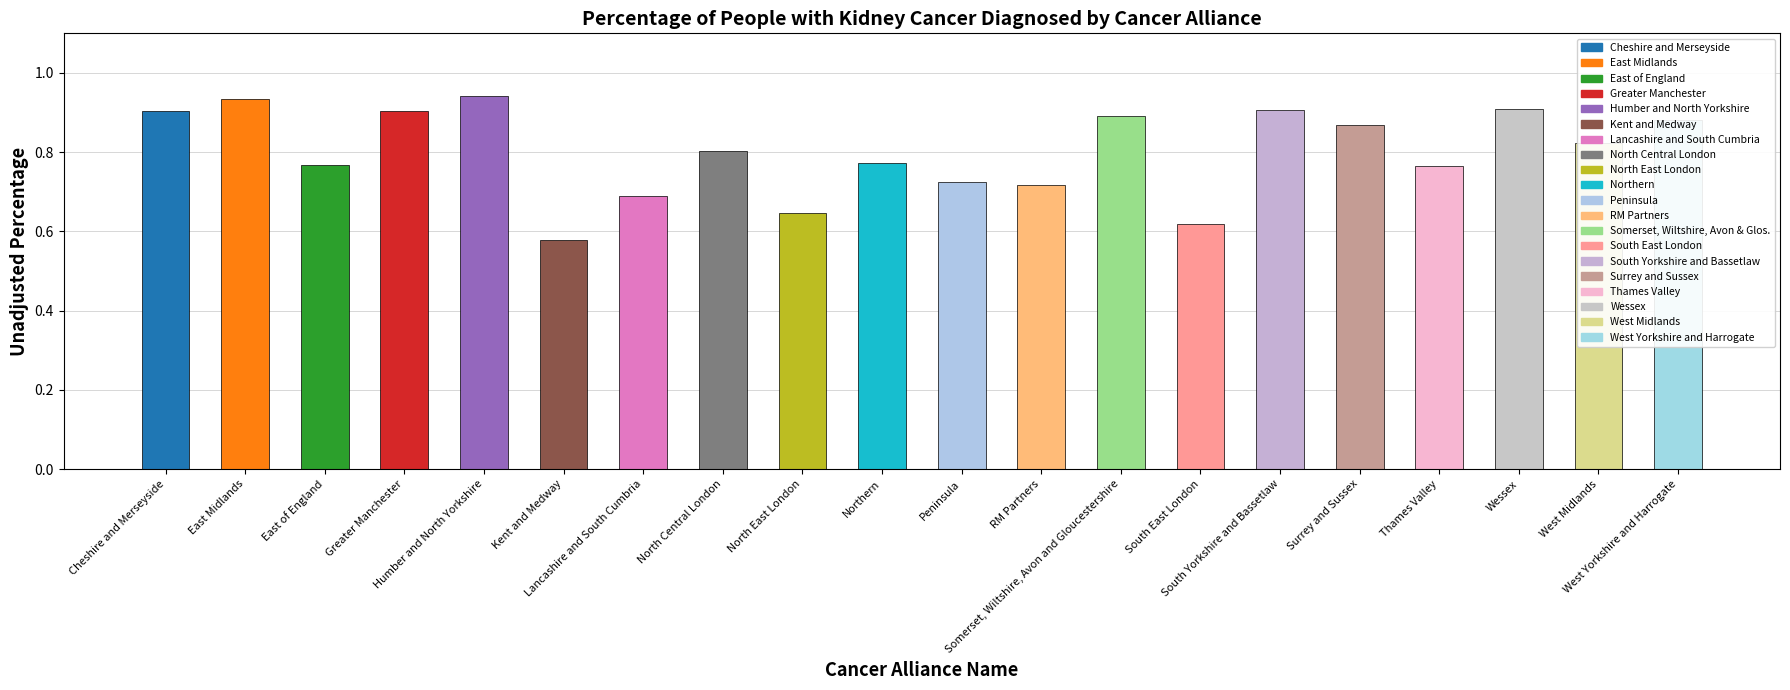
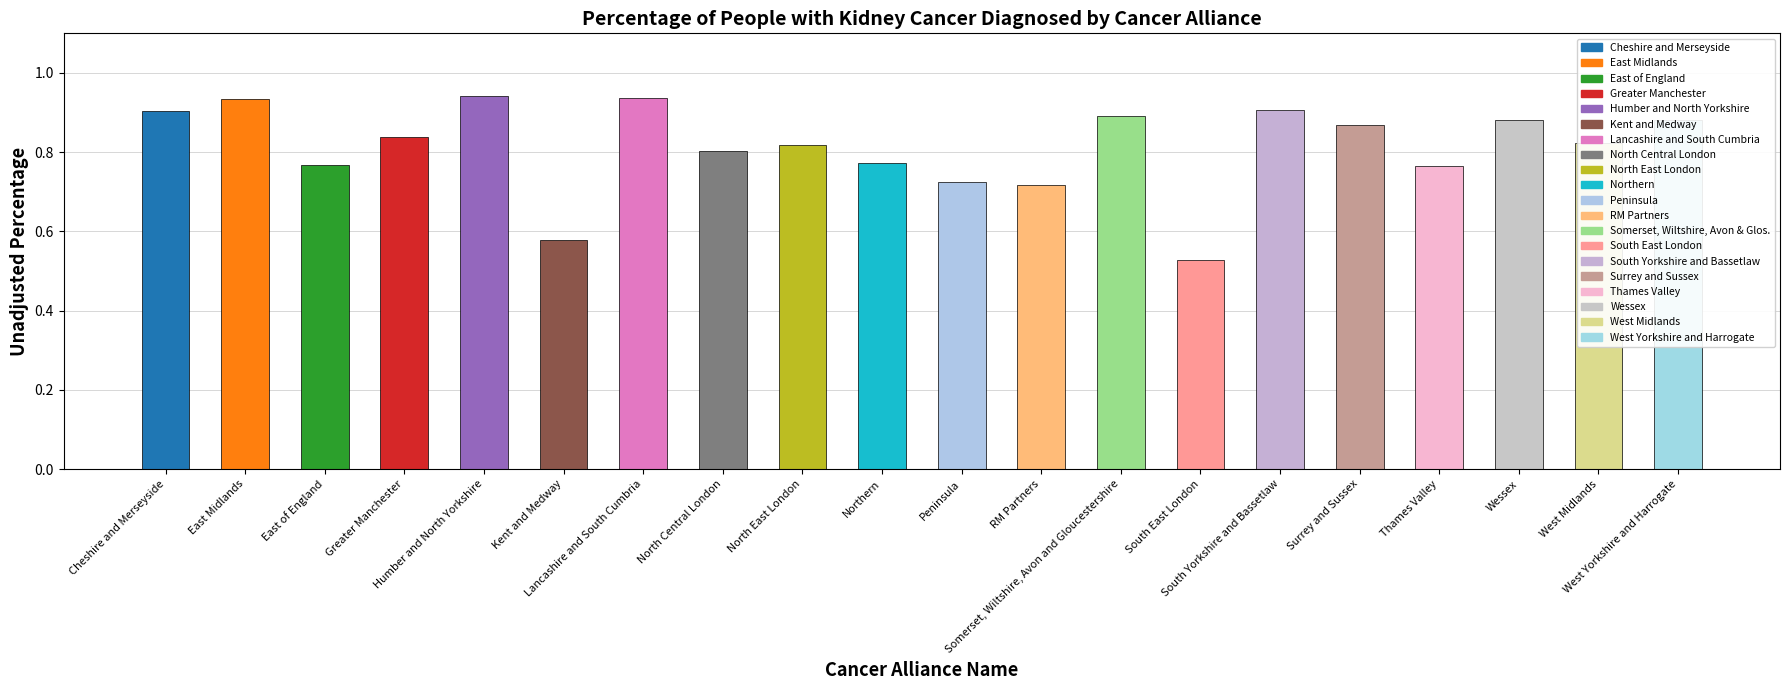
  {
    "Cheshire and Merseyside": 0.90,
    "East Midlands": 0.93,
    "East of England": 0.77,
-   "Greater Manchester": 0.90,
+   "Greater Manchester": 0.84,
    "Humber and North Yorkshire": 0.94,
    "Kent and Medway": 0.58,
-   "Lancashire and South Cumbria": 0.69,
+   "Lancashire and South Cumbria": 0.94,
    "North Central London": 0.80,
-   "North East London": 0.65,
+   "North East London": 0.82,
    "Northern": 0.77,
    "Peninsula": 0.73,
    "RM Partners": 0.72,
    "Somerset, Wiltshire, Avon and Gloucestershire": 0.89,
-   "South East London": 0.62,
+   "South East London": 0.53,
    "South Yorkshire and Bassetlaw": 0.91,
    "Surrey and Sussex": 0.87,
    "Thames Valley": 0.76,
-   "Wessex": 0.91
+   "Wessex": 0.88
  }
